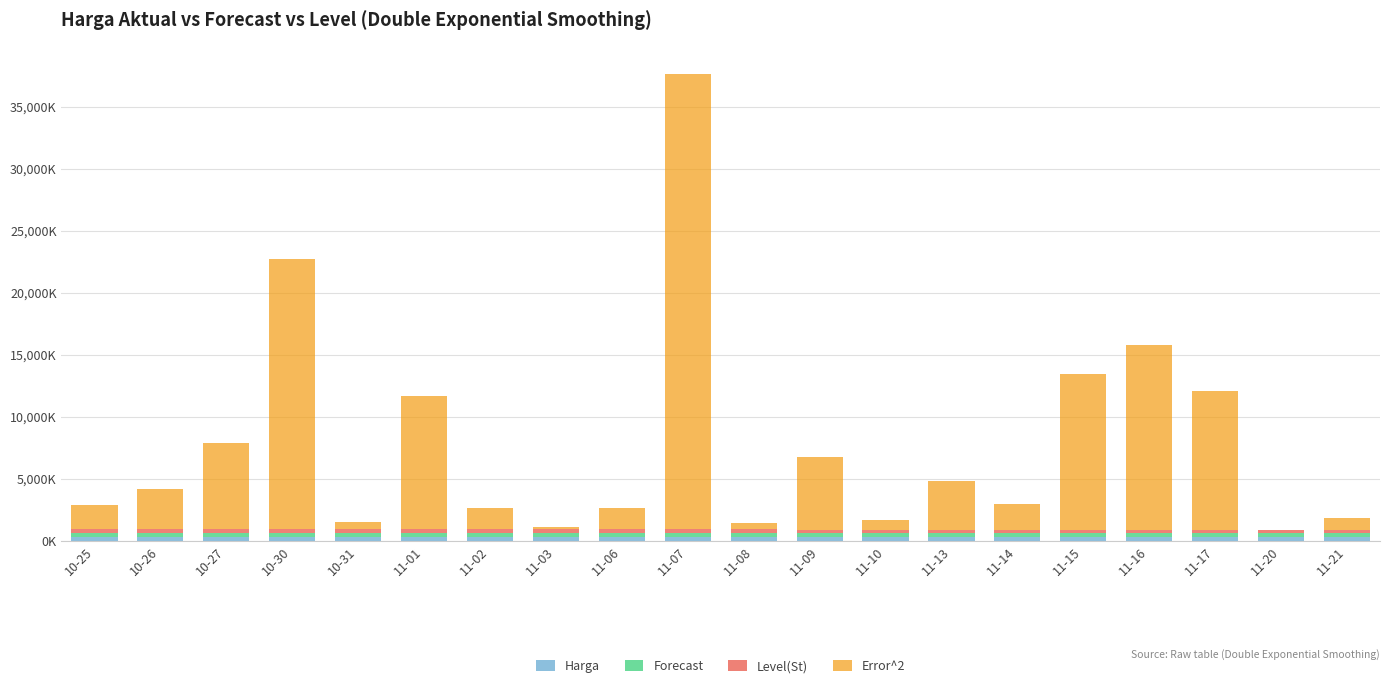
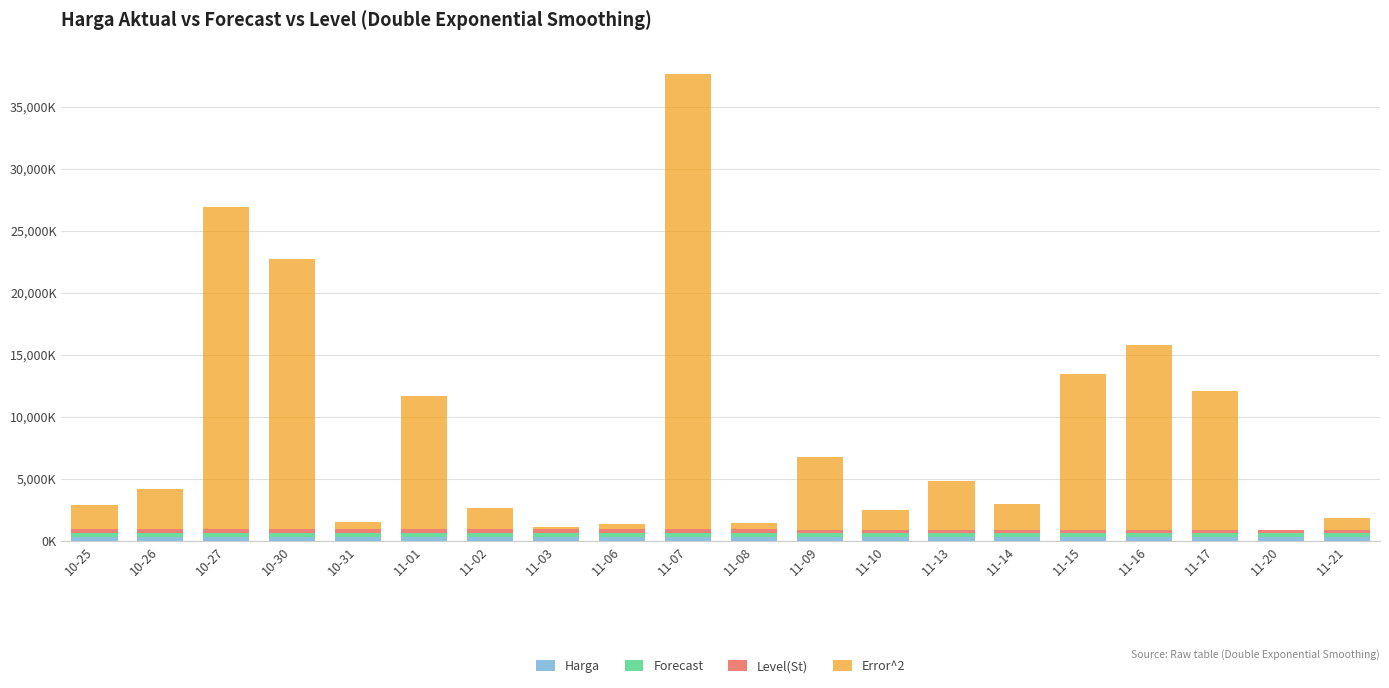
  {
    "Harga": {
      "10-25": "300,000",
      "10-26": "300,000",
      "10-27": "300,000",
      "10-30": "300,000",
      "10-31": "300,000",
      "11-01": "300,000",
      "11-02": "300,000",
      "11-03": "300,000",
      "11-06": "300,000",
      "11-07": "300,000",
      "11-08": "300,000",
      "11-09": "300,000",
      "11-10": "300,000",
      "11-13": "300,000",
      "11-14": "300,000",
      "11-15": "300,000",
      "11-16": "300,000",
      "11-17": "300,000",
      "11-20": "300,000",
      "11-21": "300,000"
    },
    "Forecast": {
      "10-25": "300,000",
      "10-26": "300,000",
      "10-27": "300,000",
      "10-30": "300,000",
      "10-31": "300,000",
      "11-01": "300,000",
      "11-02": "300,000",
      "11-03": "300,000",
      "11-06": "300,000",
      "11-07": "300,000",
      "11-08": "300,000",
      "11-09": "300,000",
      "11-10": "300,000",
      "11-13": "300,000",
      "11-14": "300,000",
      "11-15": "300,000",
      "11-16": "300,000",
      "11-17": "300,000",
      "11-20": "300,000",
      "11-21": "300,000"
    },
    "Level(St)": {
      "10-25": "300,000",
      "10-26": "300,000",
      "10-27": "300,000",
      "10-30": "300,000",
      "10-31": "300,000",
      "11-01": "300,000",
      "11-02": "300,000",
      "11-03": "300,000",
      "11-06": "300,000",
      "11-07": "300,000",
      "11-08": "300,000",
      "11-09": "300,000",
      "11-10": "300,000",
      "11-13": "300,000",
      "11-14": "300,000",
      "11-15": "300,000",
      "11-16": "300,000",
      "11-17": "300,000",
      "11-20": "300,000",
      "11-21": "300,000"
    },
    "Error^2": {
      "10-25": "1,900,000",
      "10-26": "3,300,000",
-     "10-27": "6,900,000",
+     "10-27": "26,000,000",
      "10-30": "21,800,000",
      "10-31": "600,000",
      "11-01": "10,700,000",
      "11-02": "1,700,000",
      "11-03": "200,000",
-     "11-06": "1,700,000",
+     "11-06": "400,000",
      "11-07": "36,700,000",
      "11-08": "500,000",
      "11-09": "5,800,000",
-     "11-10": "800,000",
+     "11-10": "1,600,000",
      "11-13": "3,900,000",
      "11-14": "2,100,000",
      "11-15": "12,600,000",
      "11-16": "14,900,000",
      "11-17": "11,100,000",
      "11-20": "0",
      "11-21": "900,000"
    }
  }
